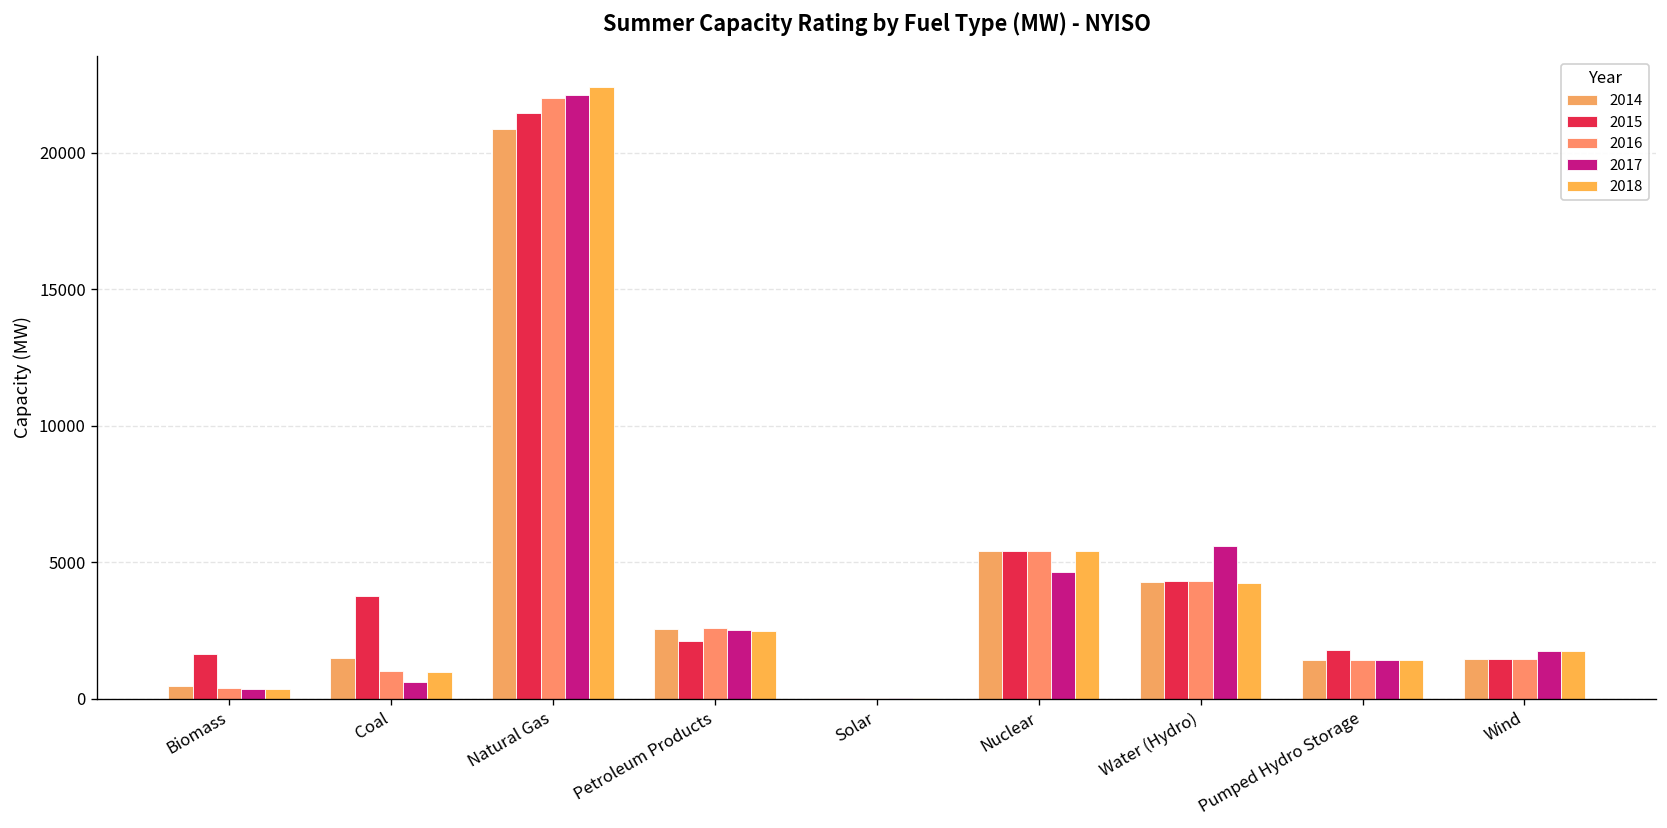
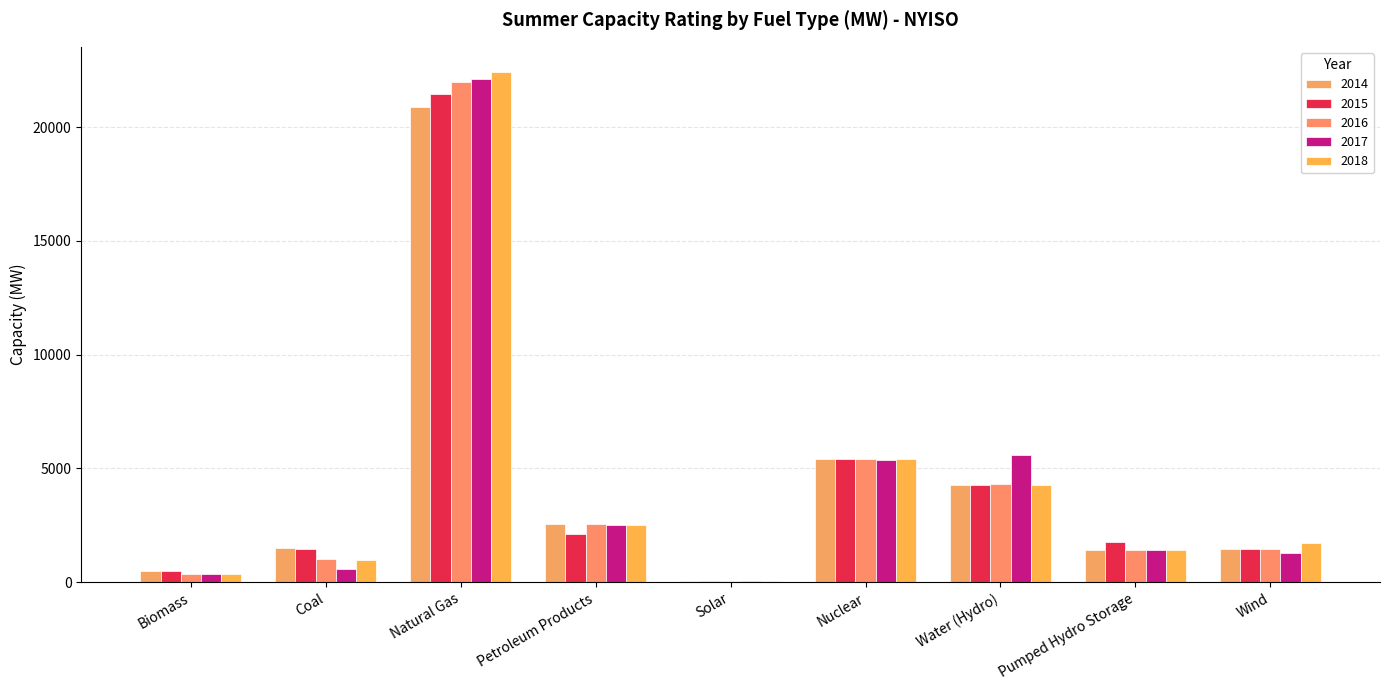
  {
    "2015": {
-     "Biomass": 1700,
-     "Coal": 3800,
+     "Biomass": 500,
+     "Coal": 1500,
      "Natural Gas": 21500,
      "Petroleum Products": 2100,
      "Nuclear": 5400,
      "Water (Hydro)": 4300,
      "Pumped Hydro Storage": 1800,
      "Wind": 1500
    },
    "2017": {
      "Biomass": 300,
      "Coal": 600,
      "Natural Gas": 22100,
      "Petroleum Products": 2500,
-     "Nuclear": 4600,
+     "Nuclear": 5400,
      "Water (Hydro)": 5600,
      "Pumped Hydro Storage": 1400,
-     "Wind": 1700
+     "Wind": 1300
    }
  }
